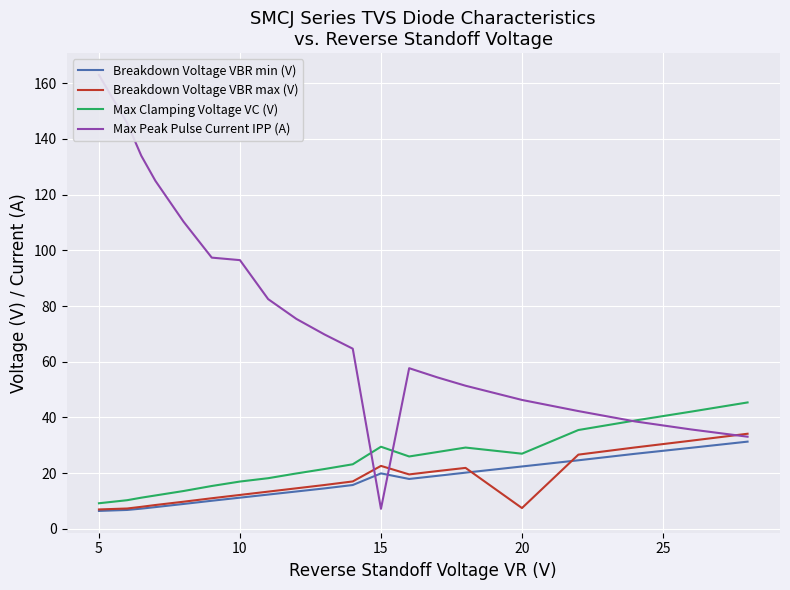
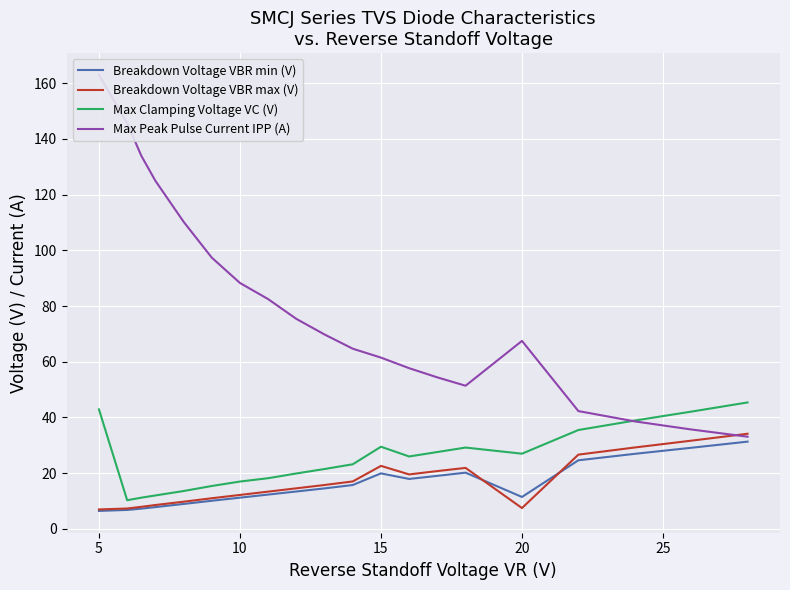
  {
    "Breakdown Voltage VBR min (V)": {
      "10": 11,
      "15": 20,
-     "20": 22
+     "20": 11
    },
    "Breakdown Voltage VBR max (V)": {
      "10": 12,
      "15": 23,
      "20": 7
    },
    "Max Clamping Voltage VC (V)": {
-     "5": 9,
+     "5": 43,
      "10": 17,
      "15": 30,
      "20": 27
    },
    "Max Peak Pulse Current IPP (A)": {
-     "10": 97,
-     "15": 7,
-     "20": 46
+     "10": 88,
+     "15": 62,
+     "20": 68
    }
  }
